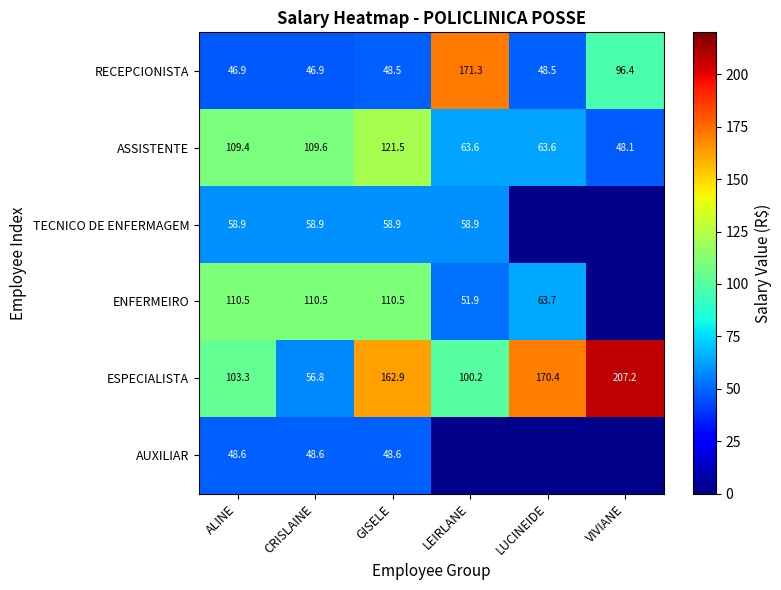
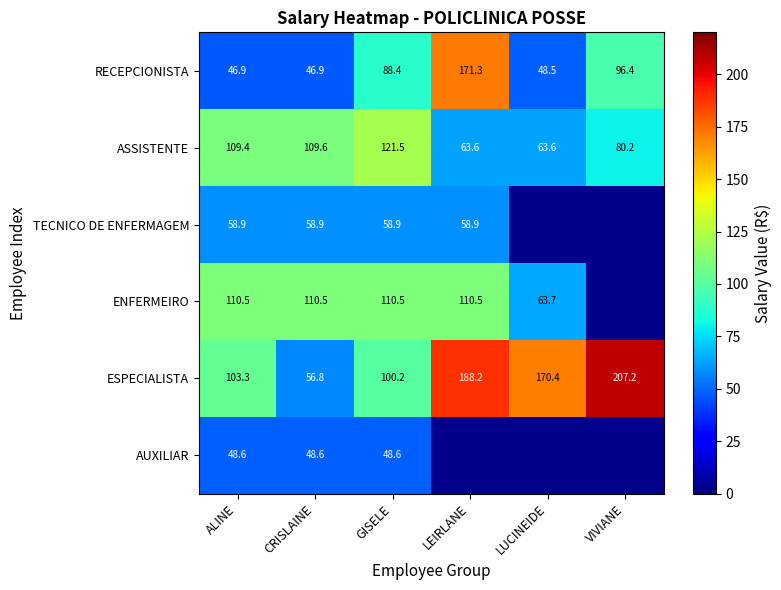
  {
    "RECEPCIONISTA": {
      "ALINE": 46.9,
      "CRISLAINE": 46.9,
-     "GISELE": 48.5,
+     "GISELE": 88.4,
      "LEIRLANE": 171.3,
      "LUCINEIDE": 48.5,
      "VIVIANE": 96.4
    },
    "ASSISTENTE": {
      "ALINE": 109.4,
      "CRISLAINE": 109.6,
      "GISELE": 121.5,
      "LEIRLANE": 63.6,
      "LUCINEIDE": 63.6,
-     "VIVIANE": 48.1
+     "VIVIANE": 80.2
    },
    "TECNICO DE ENFERMAGEM": {
      "ALINE": 58.9,
      "CRISLAINE": 58.9,
      "GISELE": 58.9,
      "LEIRLANE": 58.9
    },
    "ENFERMEIRO": {
      "ALINE": 110.5,
      "CRISLAINE": 110.5,
      "GISELE": 110.5,
-     "LEIRLANE": 51.9,
+     "LEIRLANE": 110.5,
      "LUCINEIDE": 63.7
    },
    "ESPECIALISTA": {
      "ALINE": 103.3,
      "CRISLAINE": 56.8,
-     "GISELE": 162.9,
-     "LEIRLANE": 100.2,
+     "GISELE": 100.2,
+     "LEIRLANE": 188.2,
      "LUCINEIDE": 170.4,
      "VIVIANE": 207.2
    },
    "AUXILIAR": {
      "ALINE": 48.6,
      "CRISLAINE": 48.6,
      "GISELE": 48.6
    }
  }
